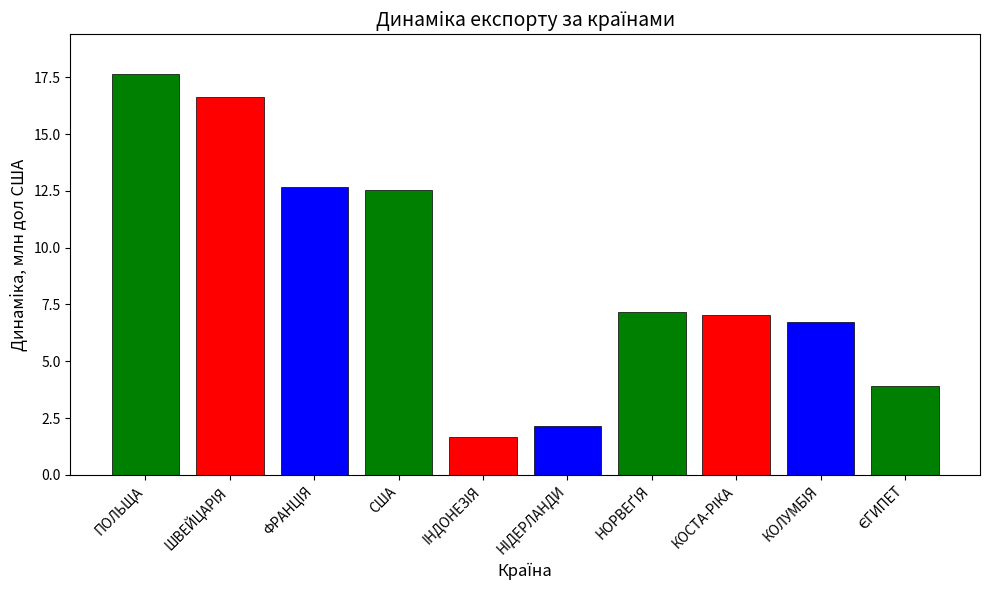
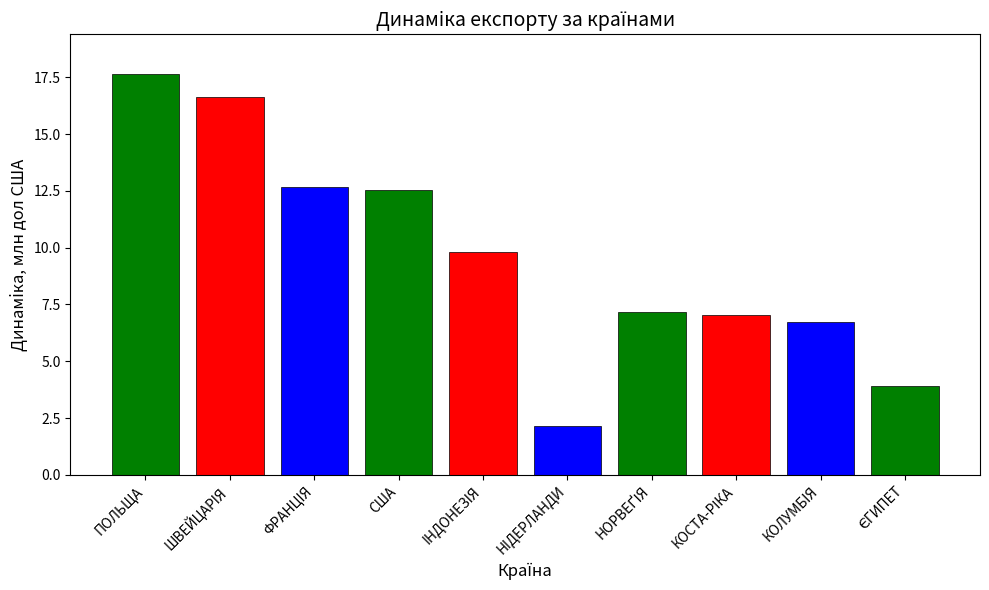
  {
    "ПОЛЬЩА": 17.6,
    "ШВЕЙЦАРIЯ": 16.6,
    "ФРАНЦIЯ": 12.7,
    "США": 12.5,
-   "IНДОНЕЗIЯ": 1.7,
+   "IНДОНЕЗIЯ": 9.8,
    "НIДЕРЛАНДИ": 2.2,
    "НОРВЕҐІЯ": 7.2,
    "КОСТА-РІКА": 7.0,
    "КОЛУМБIЯ": 6.7,
    "ЄГИПЕТ": 3.9
  }
